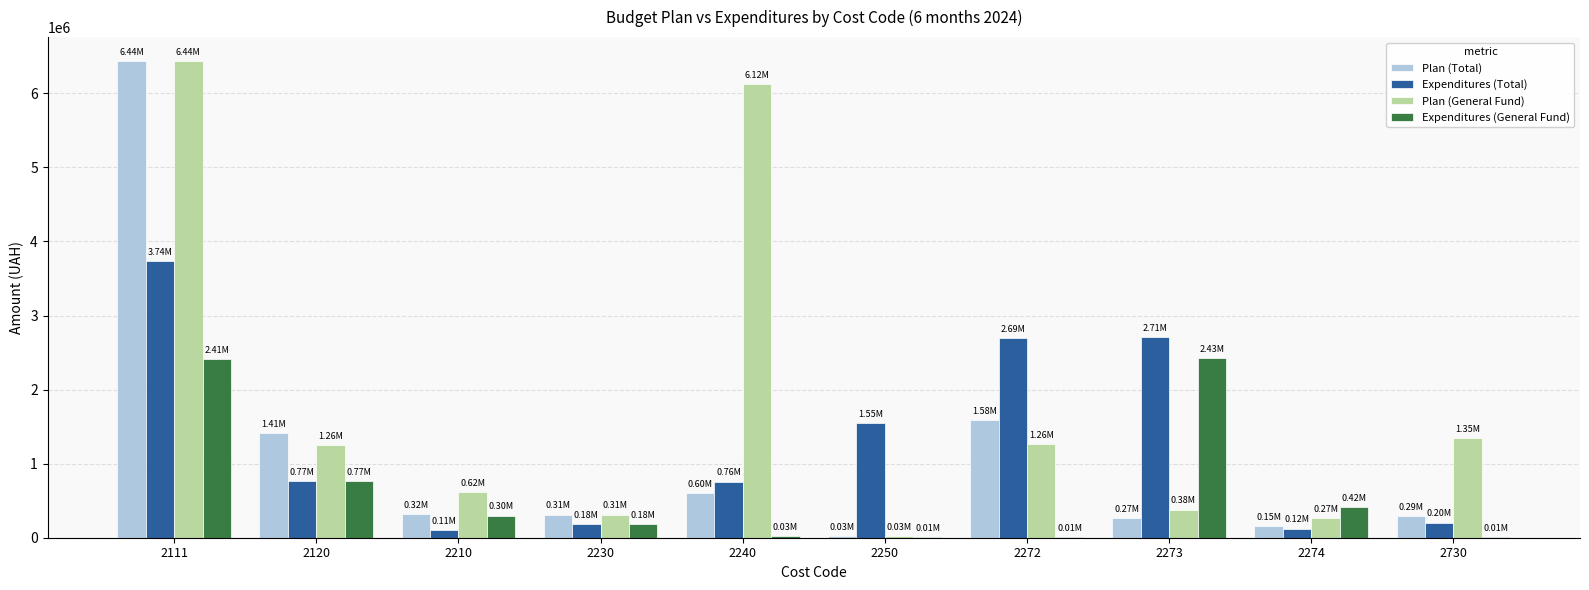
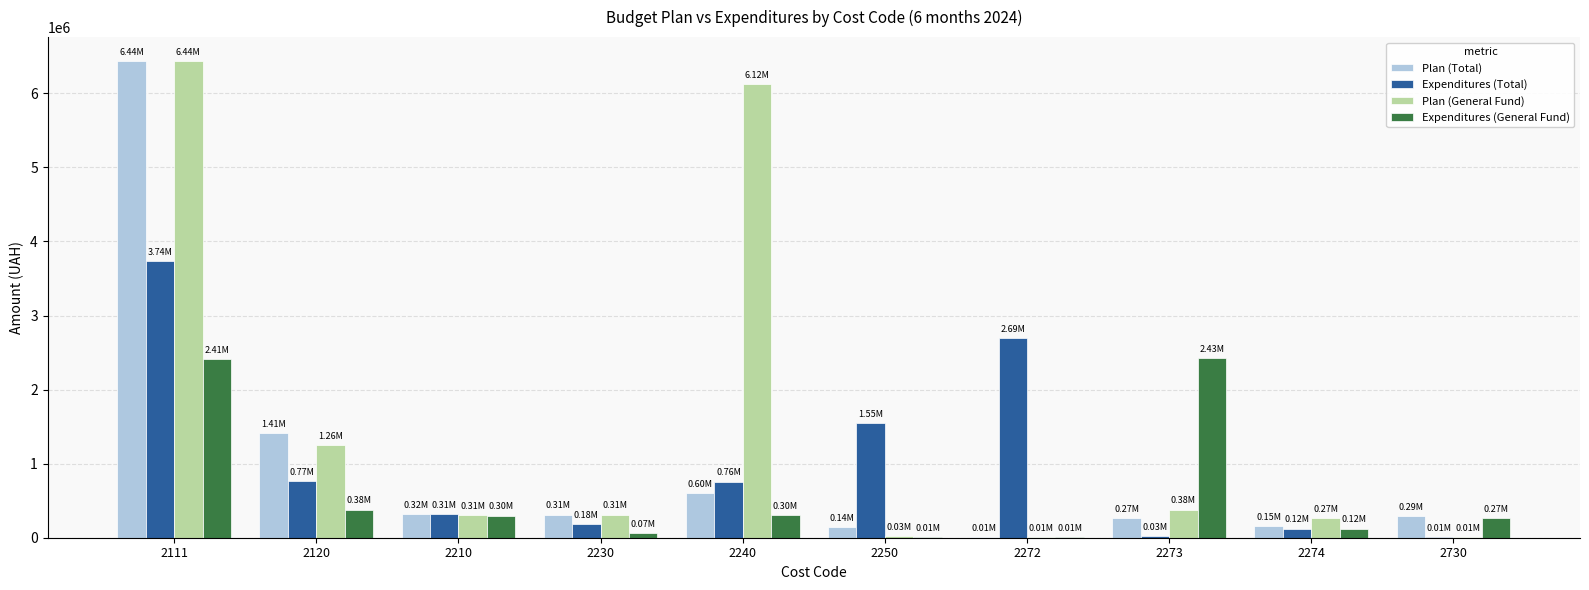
  {
    "Plan (Total)": {
      "2111": "6.44M",
      "2120": "1.41M",
      "2210": "0.32M",
      "2230": "0.31M",
      "2240": "0.60M",
-     "2250": "0.03M",
-     "2272": "1.58M",
+     "2250": "0.14M",
+     "2272": "0.01M",
      "2273": "0.27M",
      "2274": "0.15M",
      "2730": "0.29M"
    },
    "Expenditures (Total)": {
      "2111": "3.74M",
      "2120": "0.77M",
-     "2210": "0.11M",
+     "2210": "0.31M",
      "2230": "0.18M",
      "2240": "0.76M",
      "2250": "1.55M",
      "2272": "2.69M",
-     "2273": "2.71M",
+     "2273": "0.03M",
      "2274": "0.12M",
-     "2730": "0.20M"
+     "2730": "0.01M"
    },
    "Plan (General Fund)": {
      "2111": "6.44M",
      "2120": "1.26M",
-     "2210": "0.62M",
+     "2210": "0.31M",
      "2230": "0.31M",
      "2240": "6.12M",
      "2250": "0.03M",
-     "2272": "1.26M",
+     "2272": "0.01M",
      "2273": "0.38M",
      "2274": "0.27M",
-     "2730": "1.35M"
+     "2730": "0.01M"
    },
    "Expenditures (General Fund)": {
      "2111": "2.41M",
-     "2120": "0.77M",
+     "2120": "0.38M",
      "2210": "0.30M",
-     "2230": "0.18M",
-     "2240": "0.03M",
+     "2230": "0.07M",
+     "2240": "0.30M",
      "2250": "0.01M",
      "2272": "0.01M",
      "2273": "2.43M",
-     "2274": "0.42M",
-     "2730": "0.01M"
+     "2274": "0.12M",
+     "2730": "0.27M"
    }
  }
